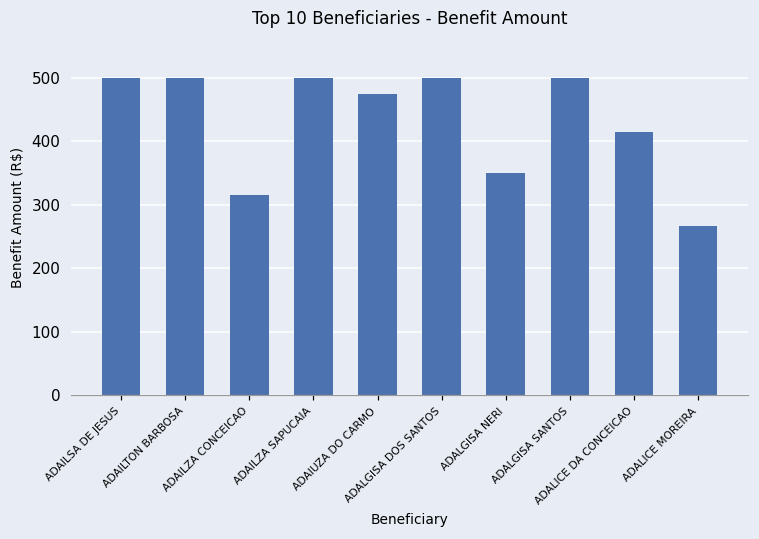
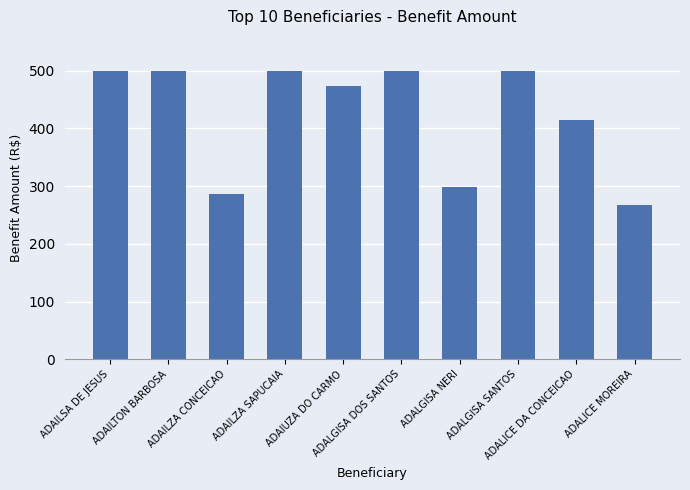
  {
    "ADAILSA DE JESUS": 500,
    "ADAILTON BARBOSA": 500,
-   "ADAILZA CONCEICAO": 320,
+   "ADAILZA CONCEICAO": 290,
    "ADAILZA SAPUCAIA": 500,
    "ADAIUZA DO CARMO": 470,
    "ADALGISA DOS SANTOS": 500,
-   "ADALGISA NERI": 350,
+   "ADALGISA NERI": 300,
    "ADALGISA SANTOS": 500,
    "ADALICE DA CONCEICAO": 410,
    "ADALICE MOREIRA": 270
  }
